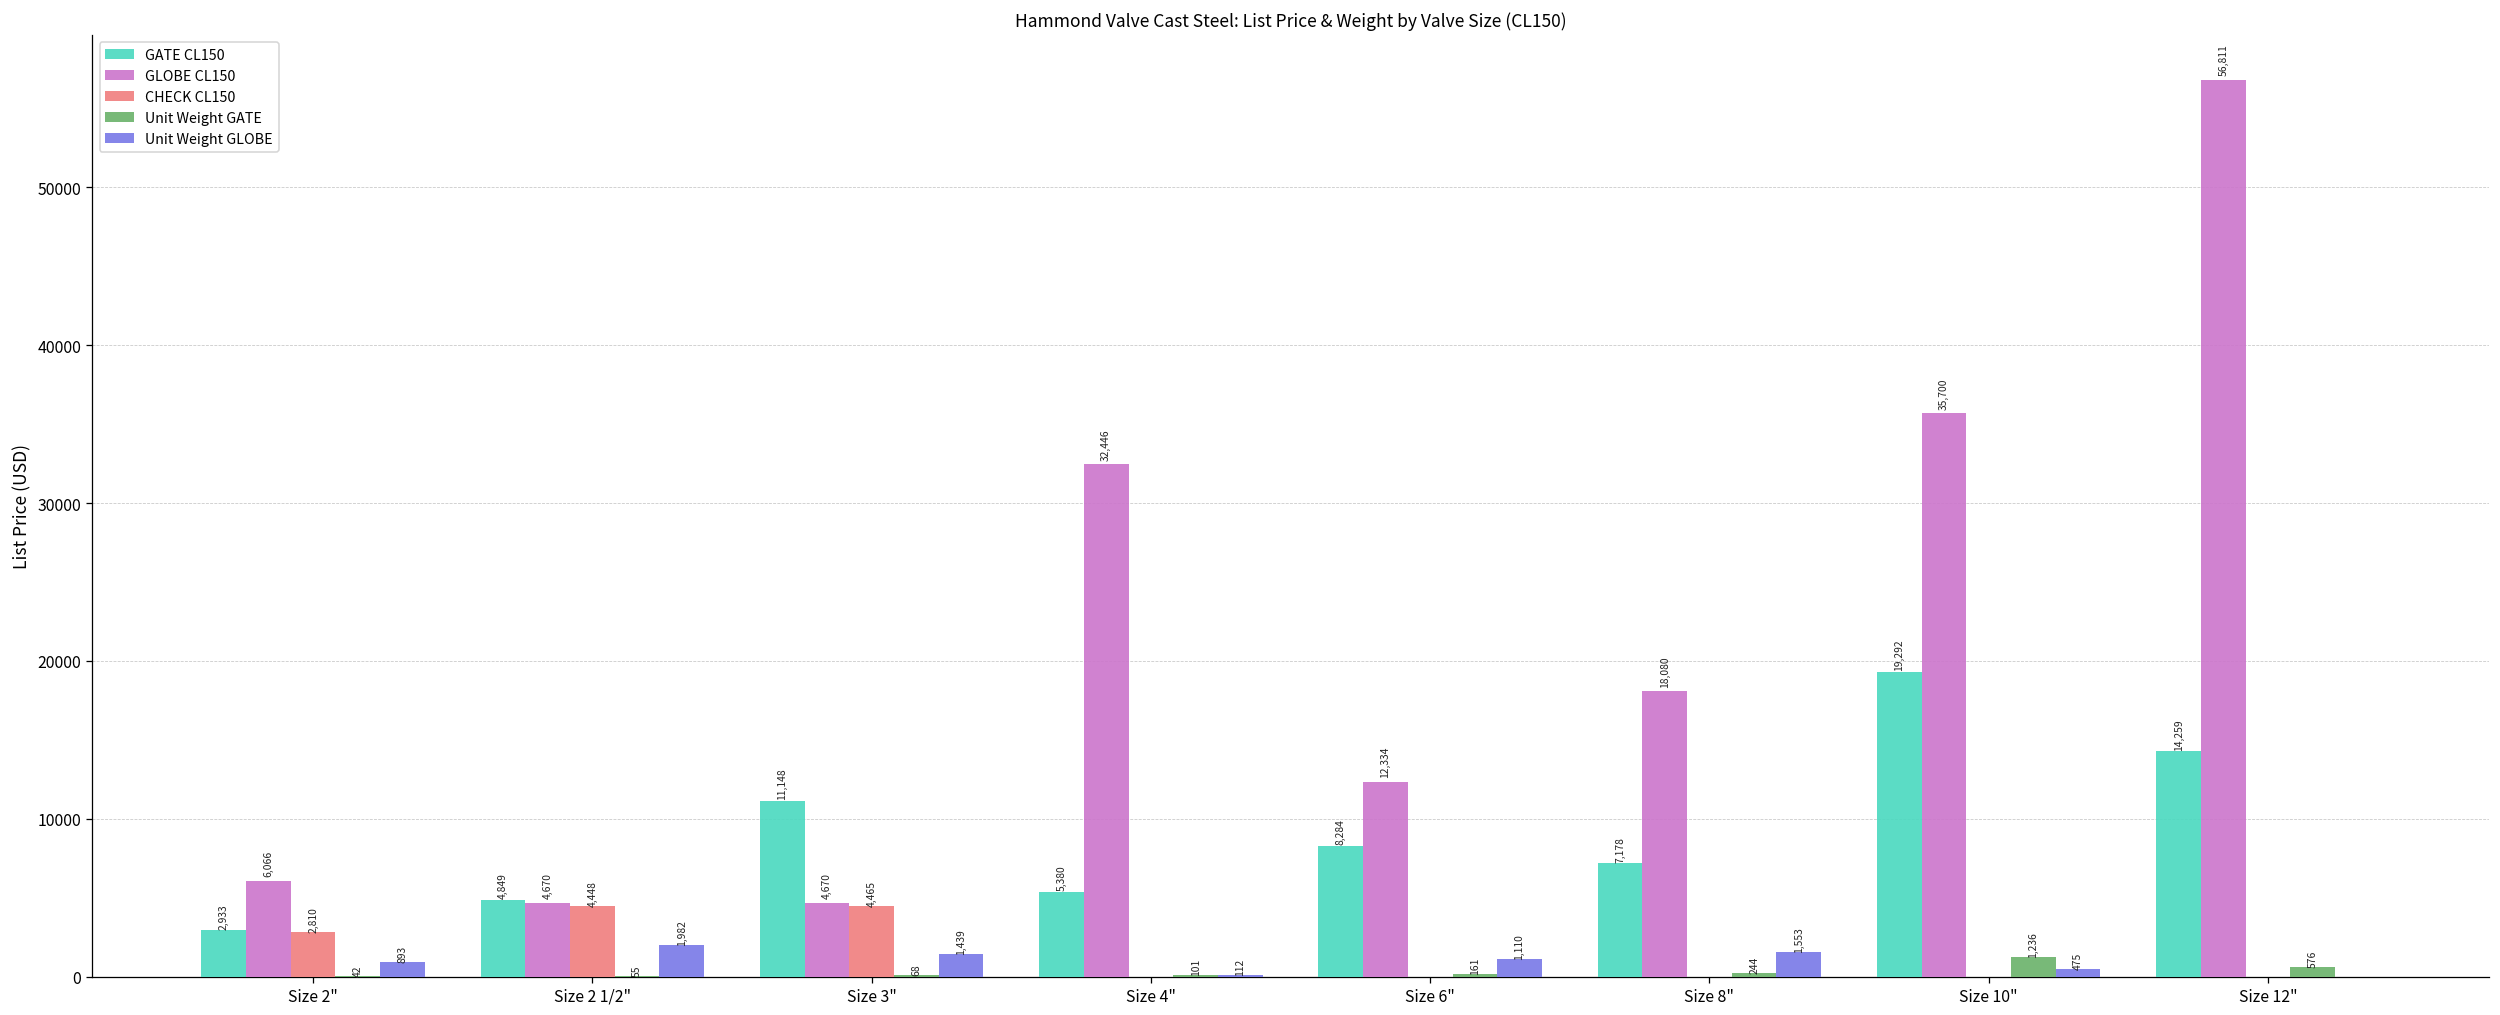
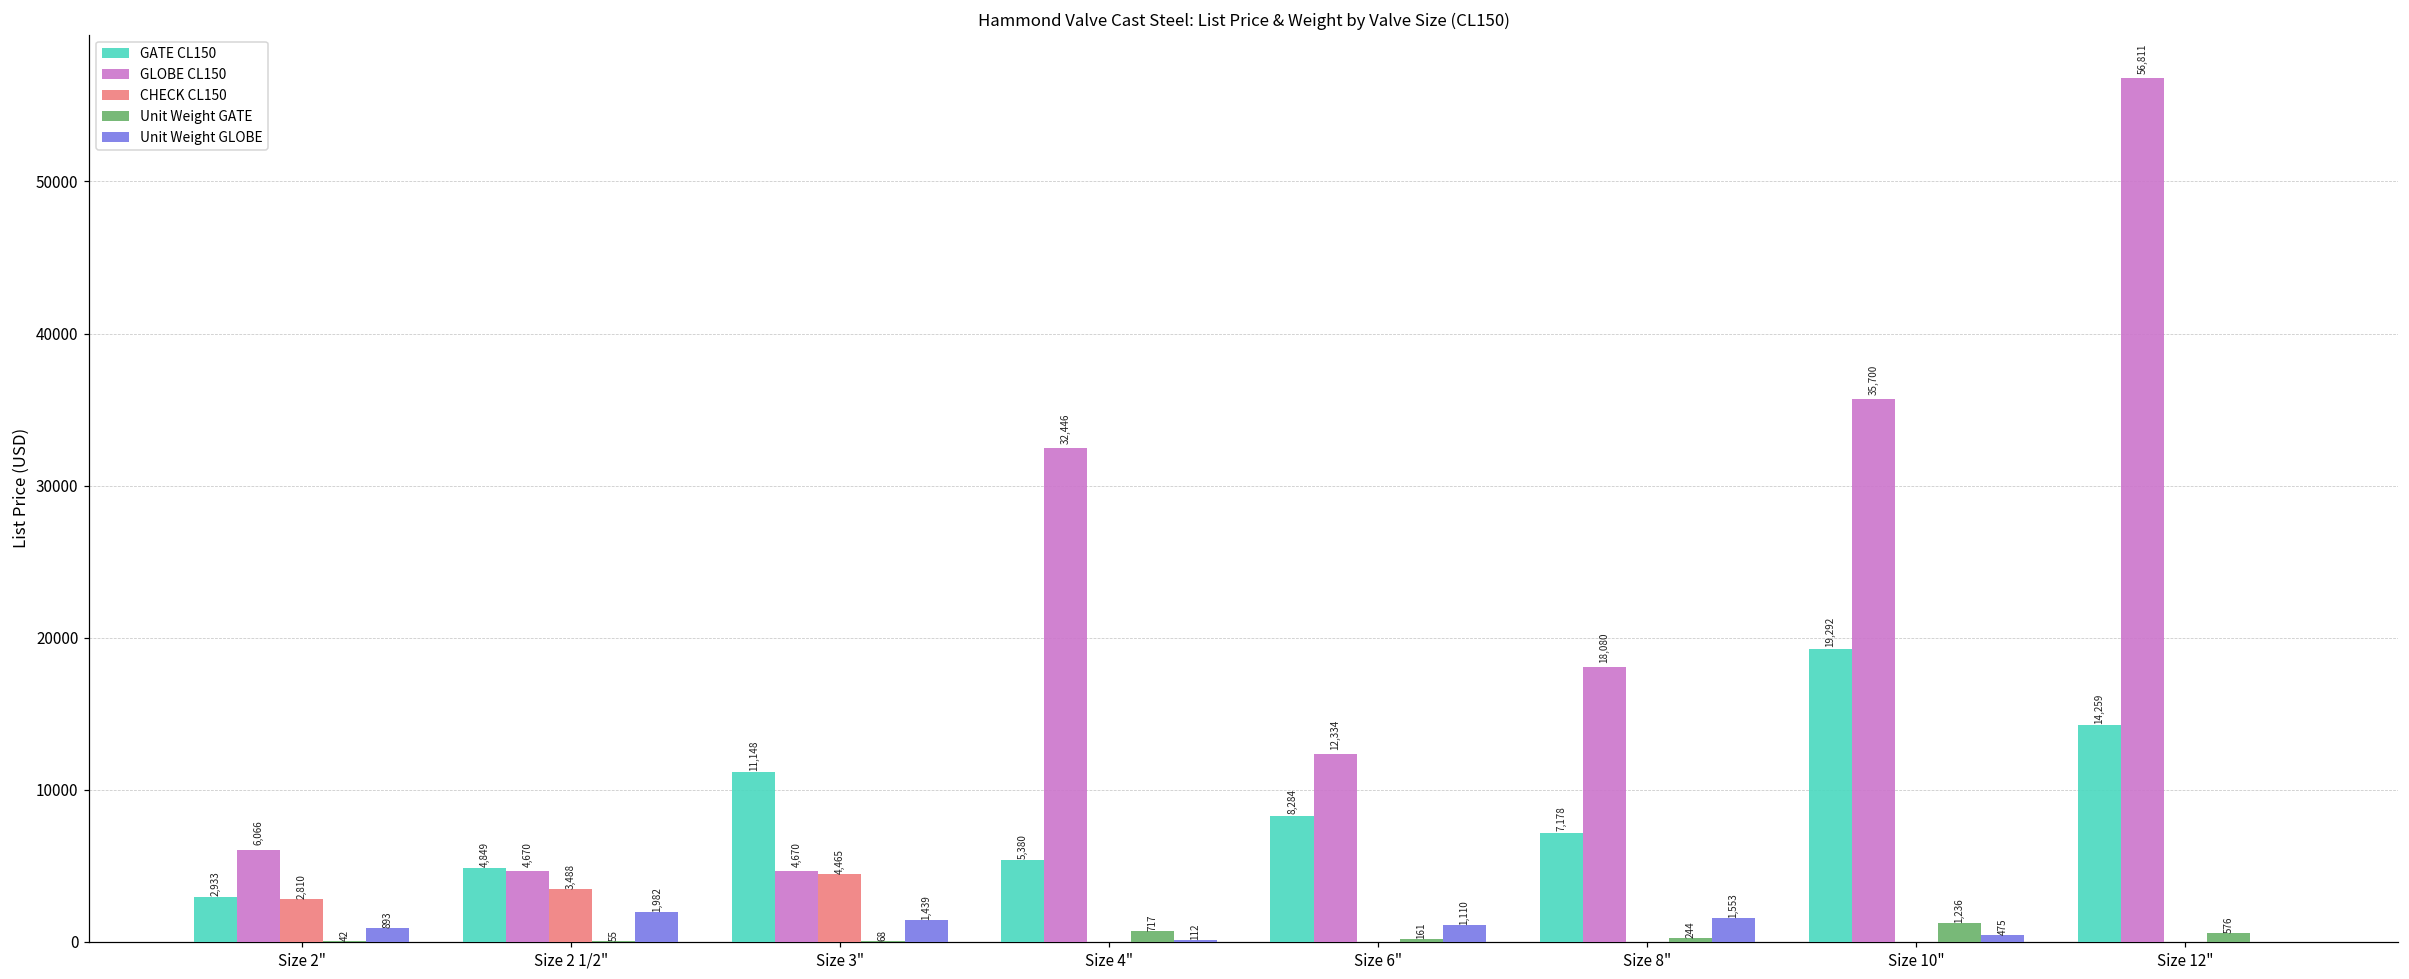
  {
    "GATE CL150": {
      "Size 2\"": "2,933",
      "Size 2 1/2\"": "4,849",
      "Size 3\"": "11,148",
      "Size 4\"": "5,380",
      "Size 6\"": "8,284",
      "Size 8\"": "7,178",
      "Size 10\"": "19,292",
      "Size 12\"": "14,259"
    },
    "GLOBE CL150": {
      "Size 2\"": "6,066",
      "Size 2 1/2\"": "4,670",
      "Size 3\"": "4,670",
      "Size 4\"": "32,446",
      "Size 6\"": "12,334",
      "Size 8\"": "18,080",
      "Size 10\"": "35,700",
      "Size 12\"": "56,811"
    },
    "CHECK CL150": {
      "Size 2\"": "2,810",
-     "Size 2 1/2\"": "4,448",
+     "Size 2 1/2\"": "3,488",
      "Size 3\"": "4,465"
    },
    "Unit Weight GATE": {
      "Size 2\"": "42",
      "Size 2 1/2\"": "55",
      "Size 3\"": "68",
-     "Size 4\"": "101",
+     "Size 4\"": "717",
      "Size 6\"": "161",
      "Size 8\"": "244",
      "Size 10\"": "1,236",
      "Size 12\"": "576"
    },
    "Unit Weight GLOBE": {
      "Size 2\"": "893",
      "Size 2 1/2\"": "1,982",
      "Size 3\"": "1,439",
      "Size 4\"": "112",
      "Size 6\"": "1,110",
      "Size 8\"": "1,553",
      "Size 10\"": "475"
    }
  }
